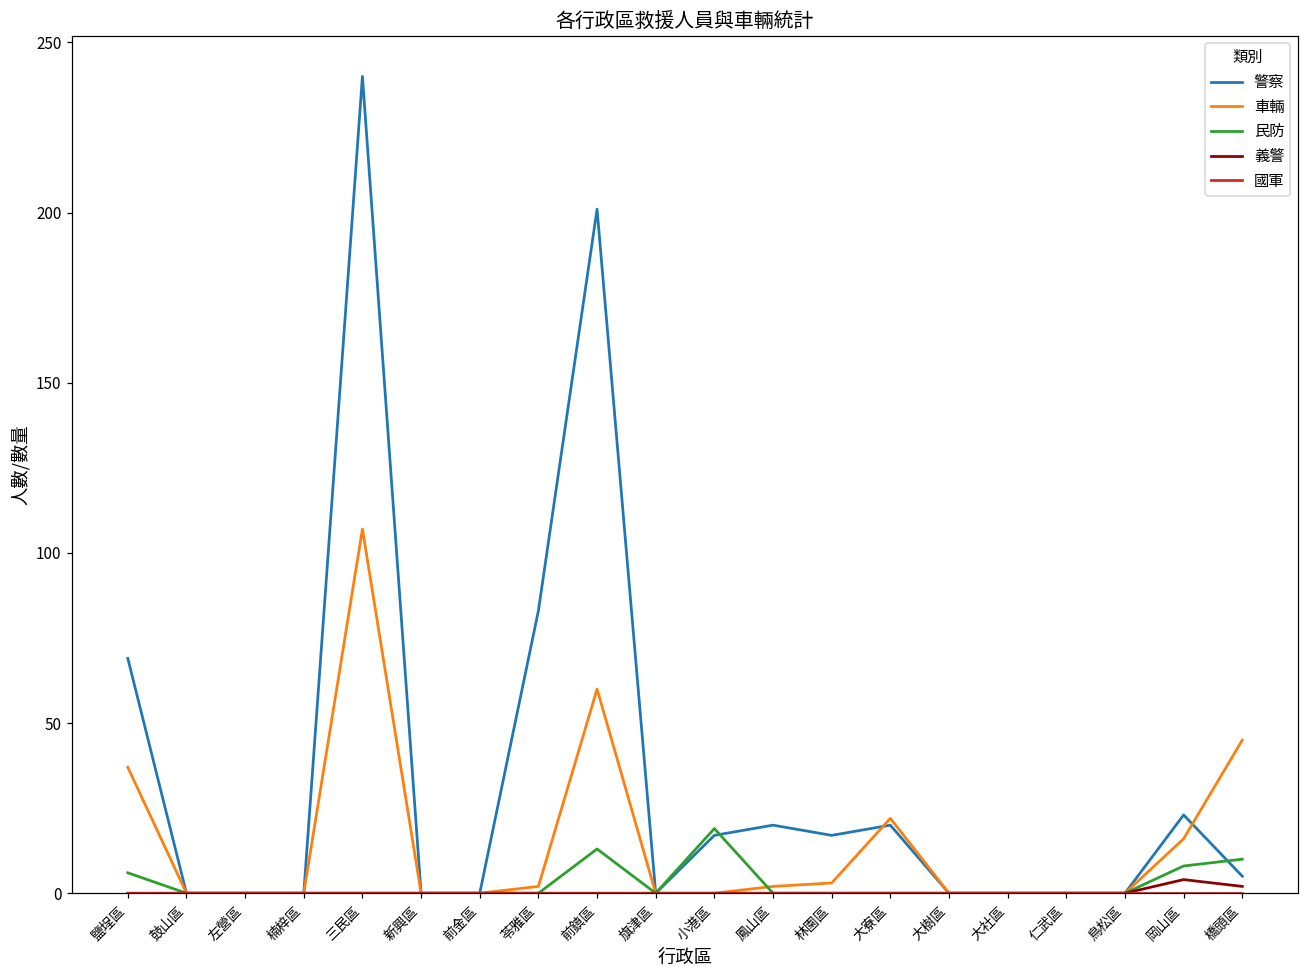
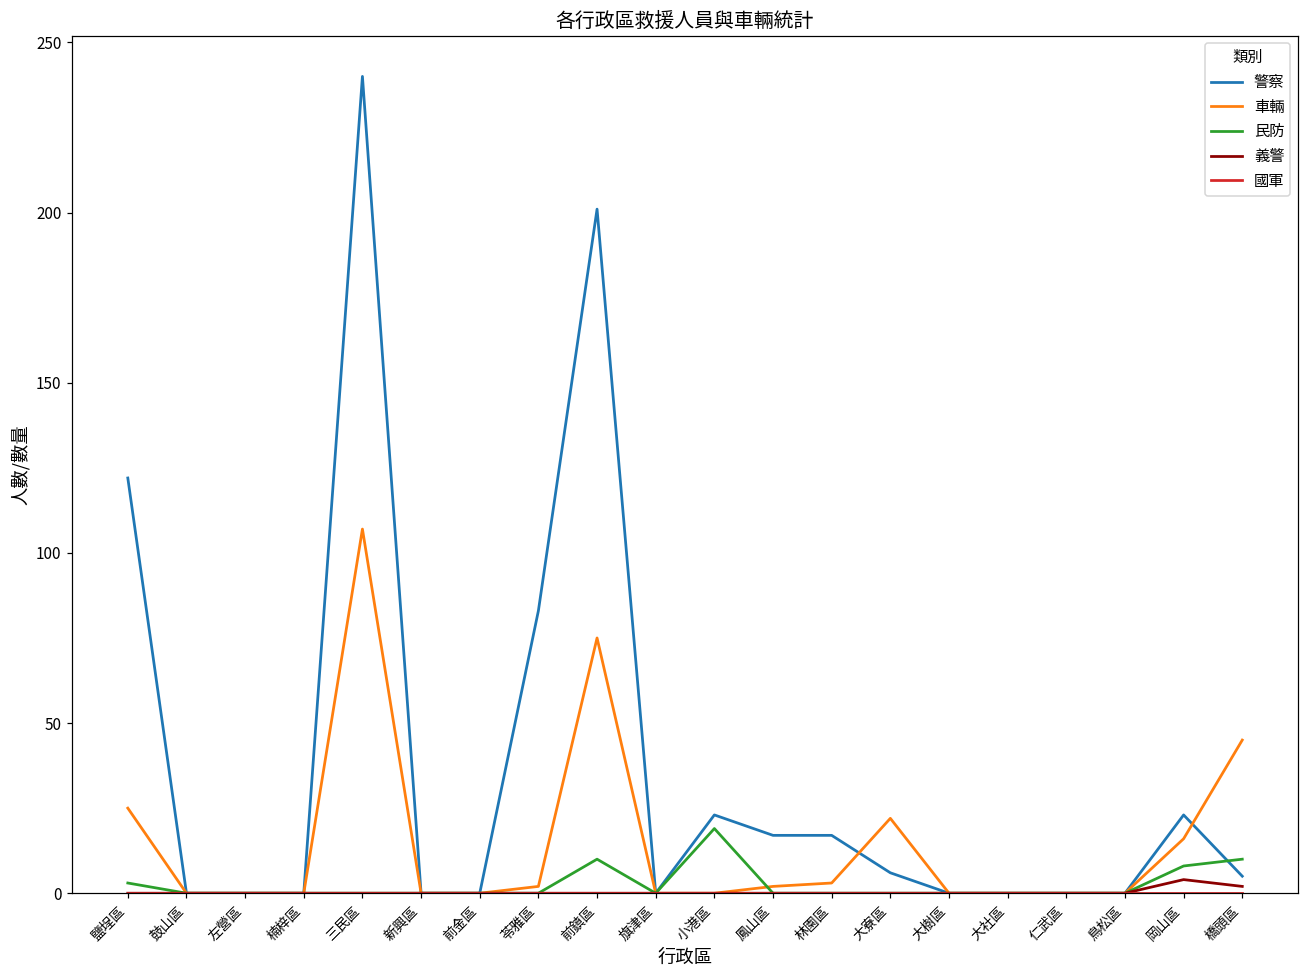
  {
    "警察": {
-     "鹽埕區": 69,
+     "鹽埕區": 122,
      "三民區": 240,
      "苓雅區": 83,
      "前鎮區": 201,
-     "小港區": 17,
-     "鳳山區": 20,
+     "小港區": 23,
+     "鳳山區": 17,
      "林園區": 17,
-     "大寮區": 20,
+     "大寮區": 6,
      "岡山區": 23,
      "橋頭區": 5
    },
    "車輛": {
-     "鹽埕區": 37,
+     "鹽埕區": 25,
      "三民區": 107,
      "苓雅區": 2,
-     "前鎮區": 60,
+     "前鎮區": 75,
      "鳳山區": 2,
      "林園區": 3,
      "大寮區": 22,
      "岡山區": 16,
      "橋頭區": 45
    },
    "民防": {
-     "鹽埕區": 6,
-     "前鎮區": 13,
+     "鹽埕區": 3,
+     "前鎮區": 10,
      "小港區": 19,
      "岡山區": 8,
      "橋頭區": 10
    },
    "義警": {
      "岡山區": 4,
      "橋頭區": 2
    },
    "國軍": {
      "岡山區": 0,
      "橋頭區": 0
    }
  }
